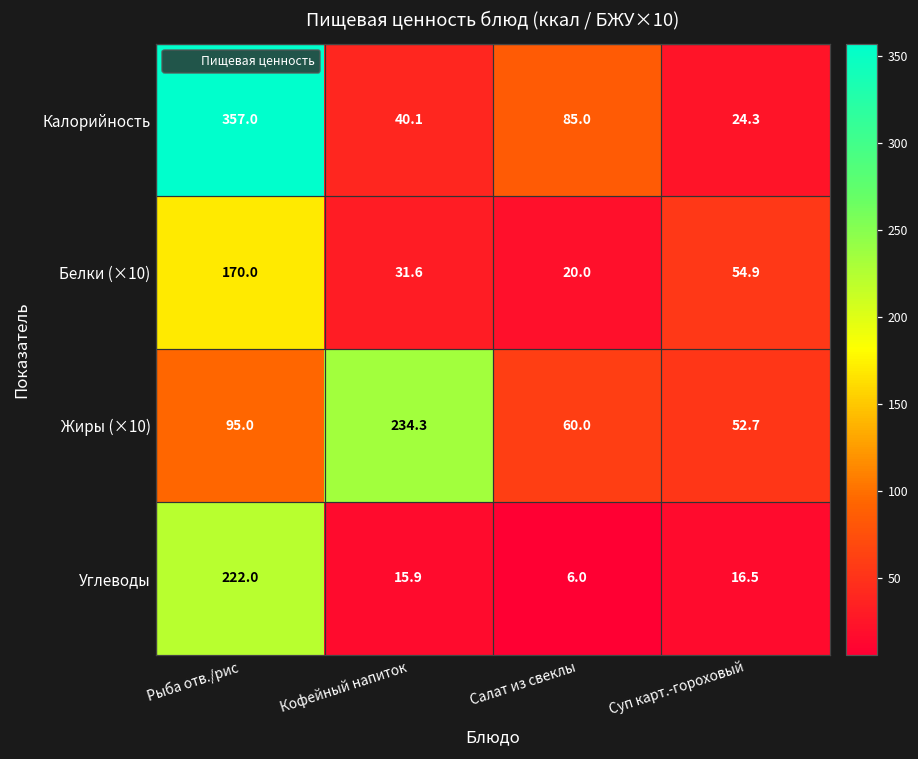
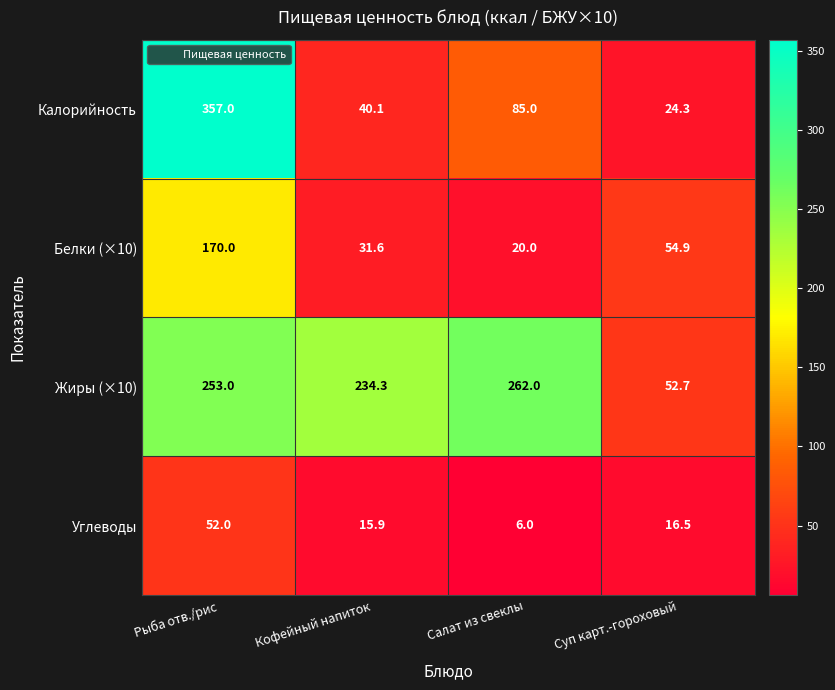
  {
    "Калорийность": {
      "Рыба отв./рис": 357.0,
      "Кофейный напиток": 40.1,
      "Салат из свеклы": 85.0,
      "Суп карт.-гороховый": 24.3
    },
    "Белки (×10)": {
      "Рыба отв./рис": 170.0,
      "Кофейный напиток": 31.6,
      "Салат из свеклы": 20.0,
      "Суп карт.-гороховый": 54.9
    },
    "Жиры (×10)": {
-     "Рыба отв./рис": 95.0,
+     "Рыба отв./рис": 253.0,
      "Кофейный напиток": 234.3,
-     "Салат из свеклы": 60.0,
+     "Салат из свеклы": 262.0,
      "Суп карт.-гороховый": 52.7
    },
    "Углеводы": {
-     "Рыба отв./рис": 222.0,
+     "Рыба отв./рис": 52.0,
      "Кофейный напиток": 15.9,
      "Салат из свеклы": 6.0,
      "Суп карт.-гороховый": 16.5
    }
  }
